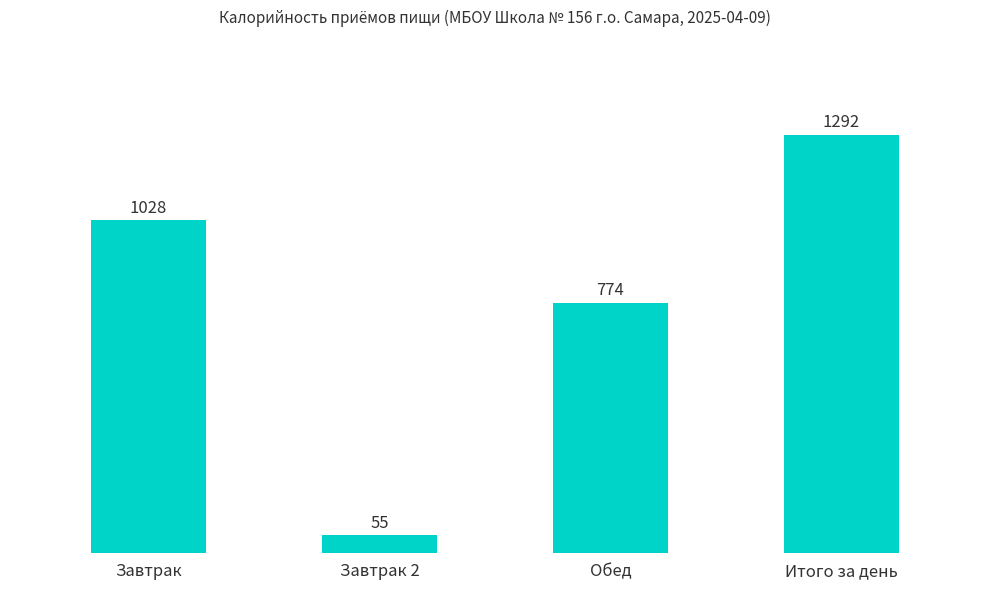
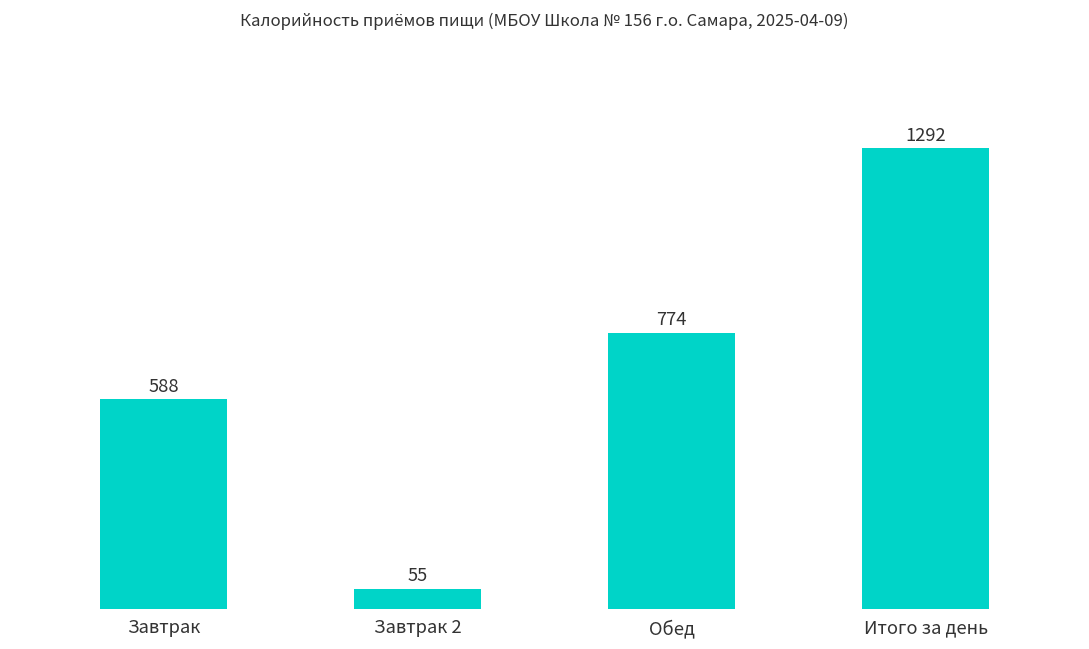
  {
-   "Завтрак": 1028,
+   "Завтрак": 588,
    "Завтрак 2": 55,
    "Обед": 774,
    "Итого за день": 1292
  }
